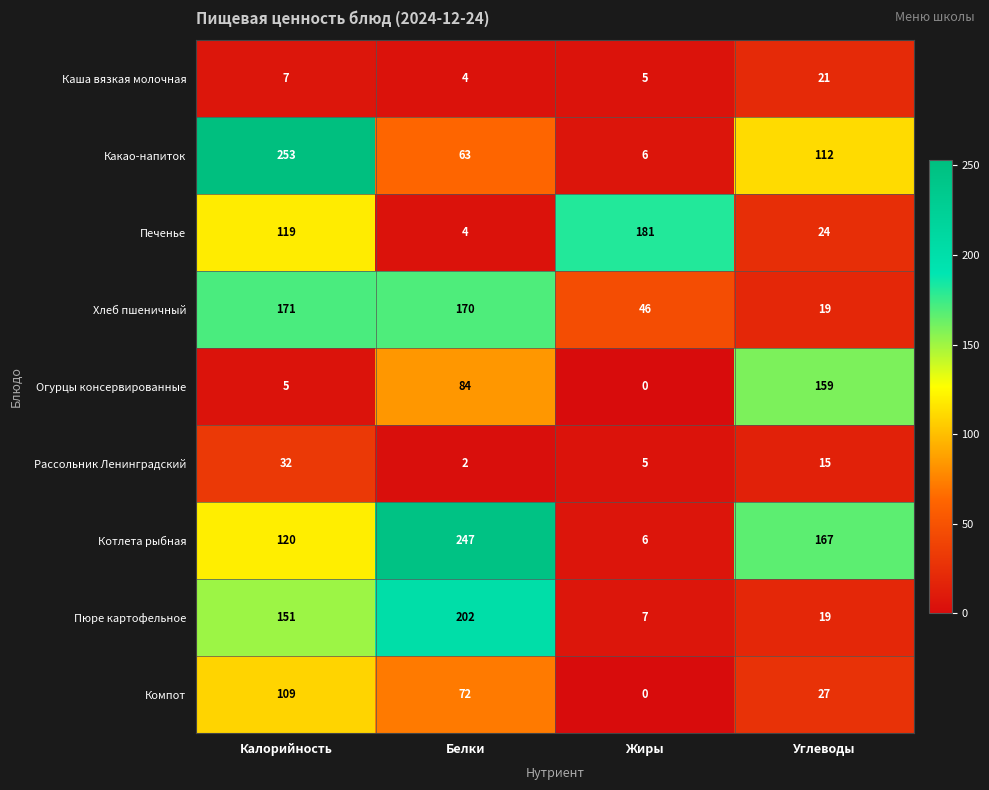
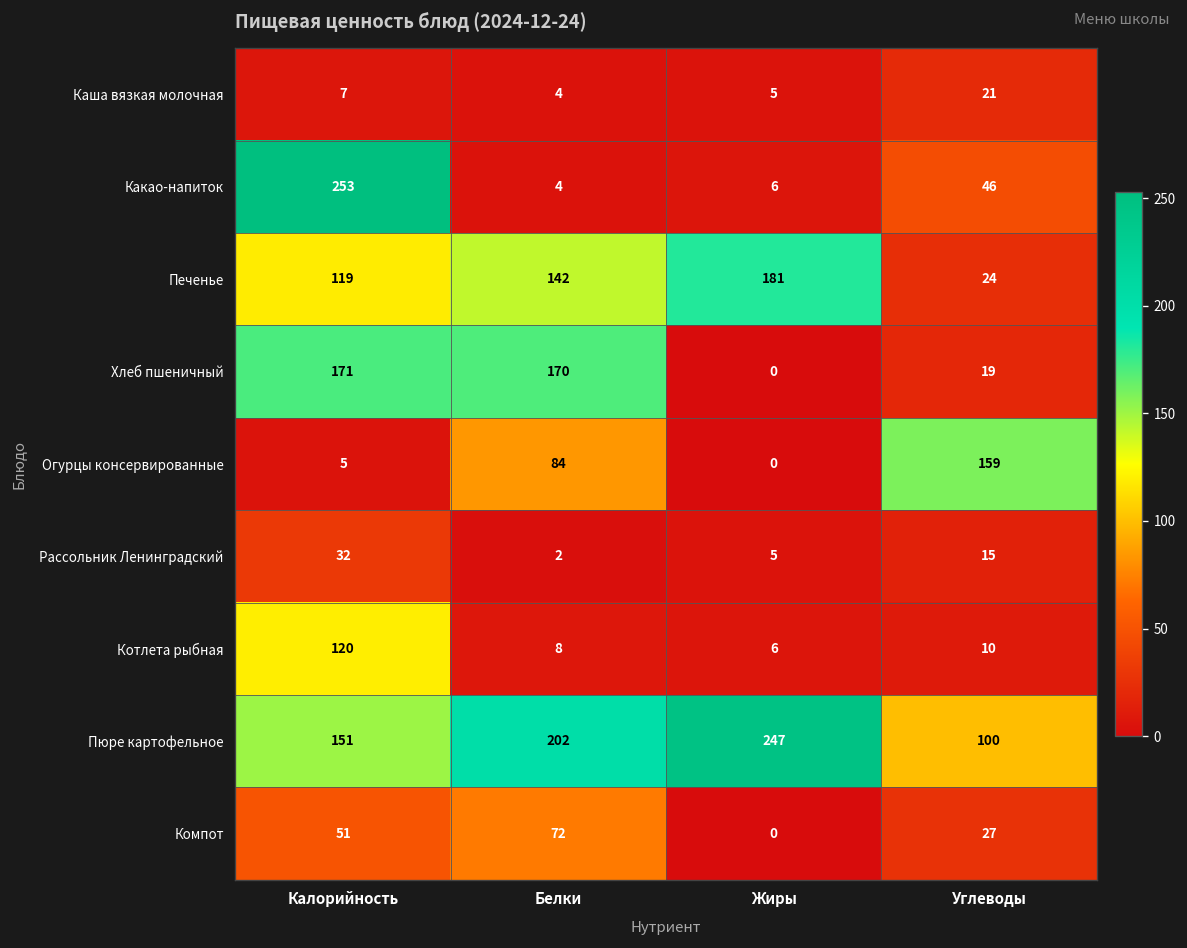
  {
    "Каша вязкая молочная": {
      "Калорийность": 7,
      "Белки": 4,
      "Жиры": 5,
      "Углеводы": 21
    },
    "Какао-напиток": {
      "Калорийность": 253,
-     "Белки": 63,
+     "Белки": 4,
      "Жиры": 6,
-     "Углеводы": 112
+     "Углеводы": 46
    },
    "Печенье": {
      "Калорийность": 119,
-     "Белки": 4,
+     "Белки": 142,
      "Жиры": 181,
      "Углеводы": 24
    },
    "Хлеб пшеничный": {
      "Калорийность": 171,
      "Белки": 170,
-     "Жиры": 46,
+     "Жиры": 0,
      "Углеводы": 19
    },
    "Огурцы консервированные": {
      "Калорийность": 5,
      "Белки": 84,
      "Жиры": 0,
      "Углеводы": 159
    },
    "Рассольник Ленинградский": {
      "Калорийность": 32,
      "Белки": 2,
      "Жиры": 5,
      "Углеводы": 15
    },
    "Котлета рыбная": {
      "Калорийность": 120,
-     "Белки": 247,
+     "Белки": 8,
      "Жиры": 6,
-     "Углеводы": 167
+     "Углеводы": 10
    },
    "Пюре картофельное": {
      "Калорийность": 151,
      "Белки": 202,
-     "Жиры": 7,
-     "Углеводы": 19
+     "Жиры": 247,
+     "Углеводы": 100
    },
    "Компот": {
-     "Калорийность": 109,
+     "Калорийность": 51,
      "Белки": 72,
      "Жиры": 0,
      "Углеводы": 27
    }
  }
